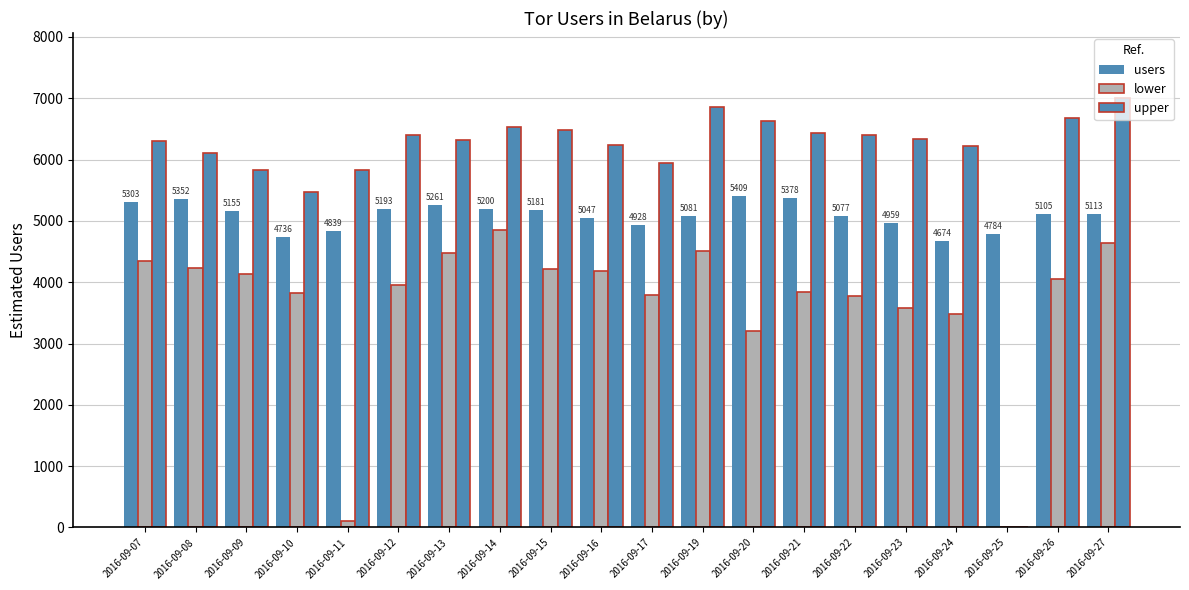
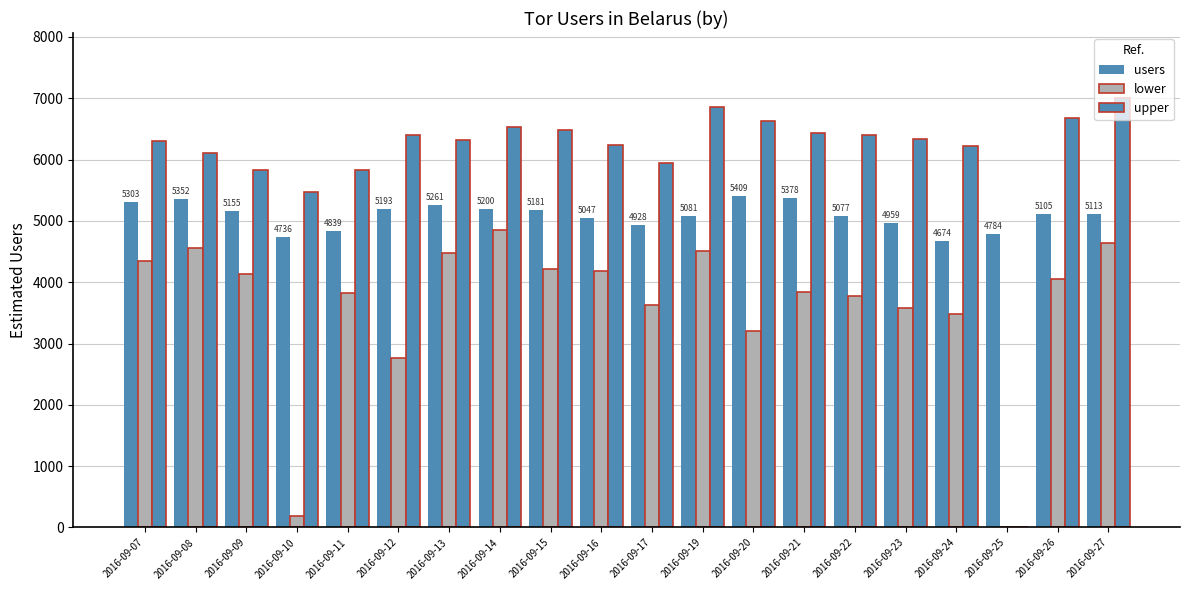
  {
    "lower": {
      "2016-09-07": 4300,
-     "2016-09-08": 4200,
+     "2016-09-08": 4600,
      "2016-09-09": 4100,
-     "2016-09-10": 3800,
-     "2016-09-11": 100,
-     "2016-09-12": 4000,
+     "2016-09-10": 200,
+     "2016-09-11": 3800,
+     "2016-09-12": 2800,
      "2016-09-13": 4500,
      "2016-09-14": 4800,
      "2016-09-15": 4200,
      "2016-09-16": 4200,
-     "2016-09-17": 3800,
+     "2016-09-17": 3600,
      "2016-09-19": 4500,
      "2016-09-20": 3200,
      "2016-09-21": 3800,
      "2016-09-22": 3800,
      "2016-09-23": 3600,
      "2016-09-24": 3500,
      "2016-09-25": 0,
      "2016-09-26": 4000,
      "2016-09-27": 4600
    }
  }
